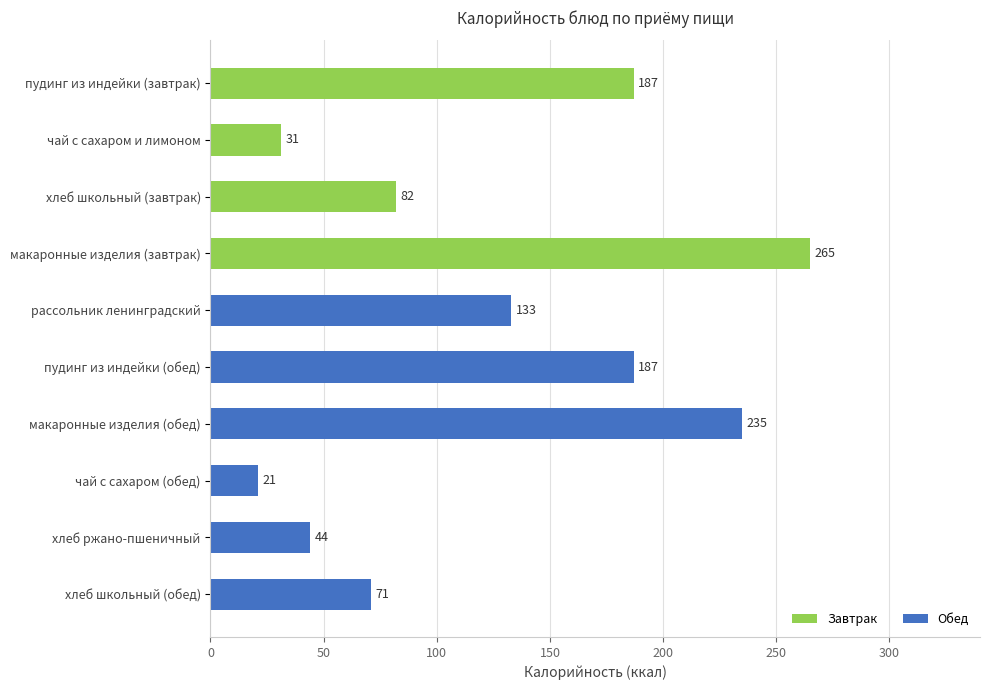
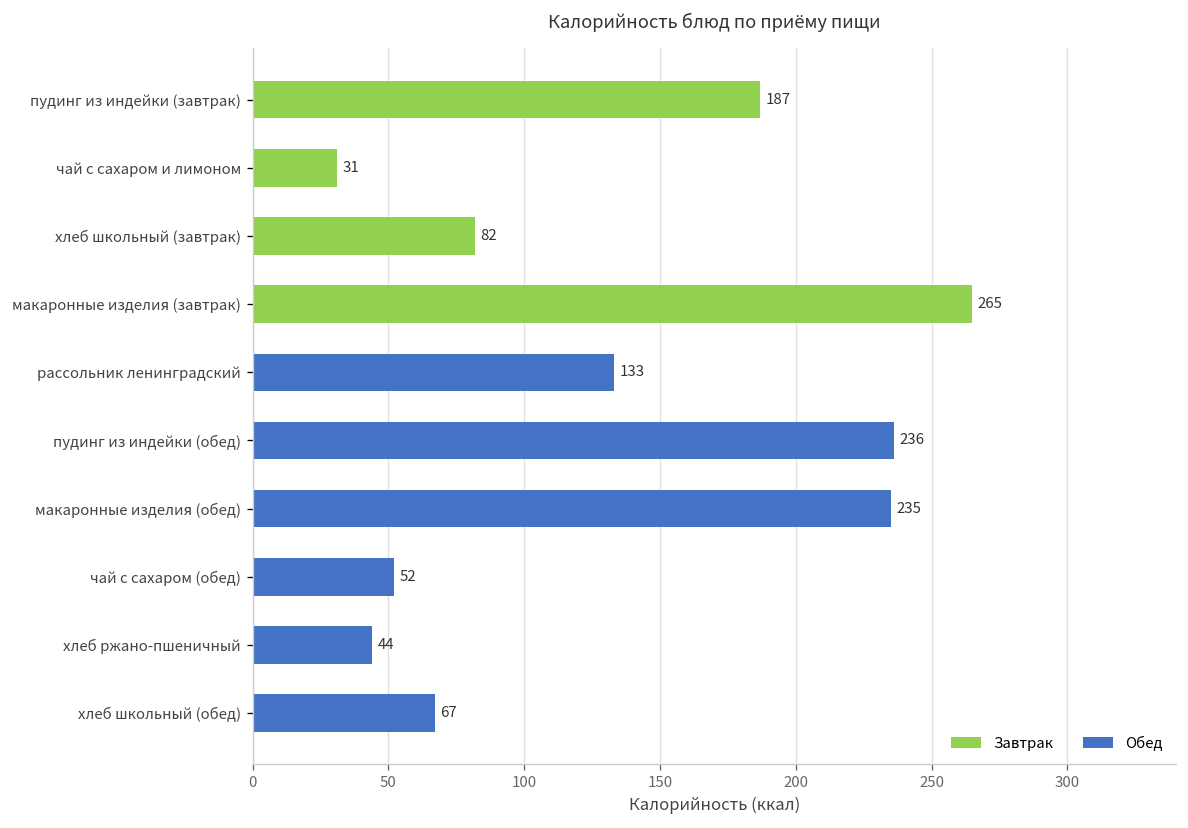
  {
    "Завтрак": {
      "пудинг из индейки (завтрак)": 187,
      "чай с сахаром и лимоном": 31,
      "хлеб школьный (завтрак)": 82,
      "макаронные изделия (завтрак)": 265
    },
    "Обед": {
      "рассольник ленинградский": 133,
-     "пудинг из индейки (обед)": 187,
+     "пудинг из индейки (обед)": 236,
      "макаронные изделия (обед)": 235,
-     "чай с сахаром (обед)": 21,
+     "чай с сахаром (обед)": 52,
      "хлеб ржано-пшеничный": 44,
-     "хлеб школьный (обед)": 71
+     "хлеб школьный (обед)": 67
    }
  }
